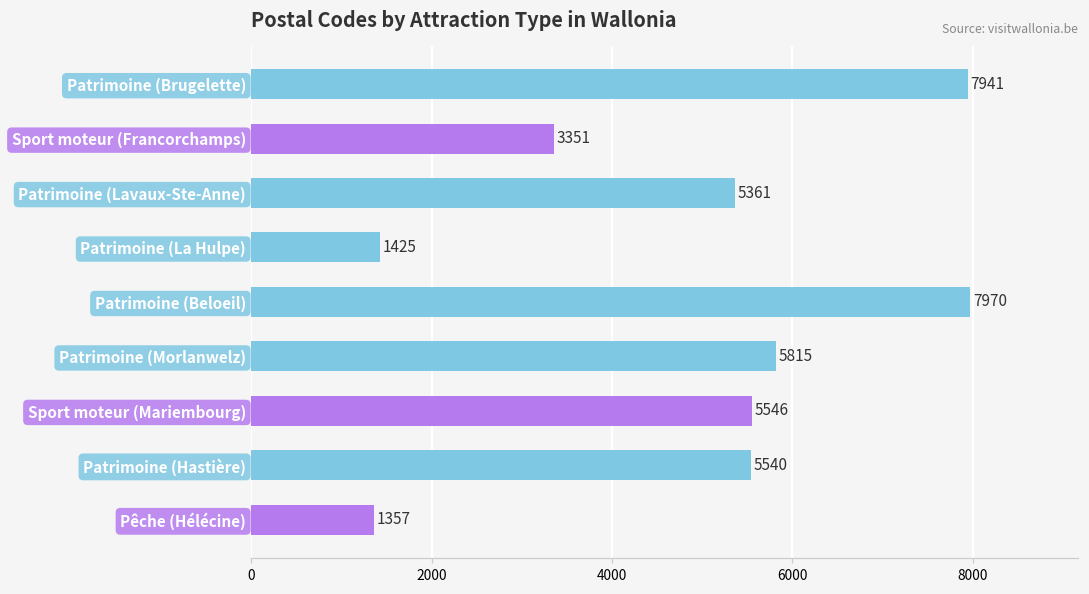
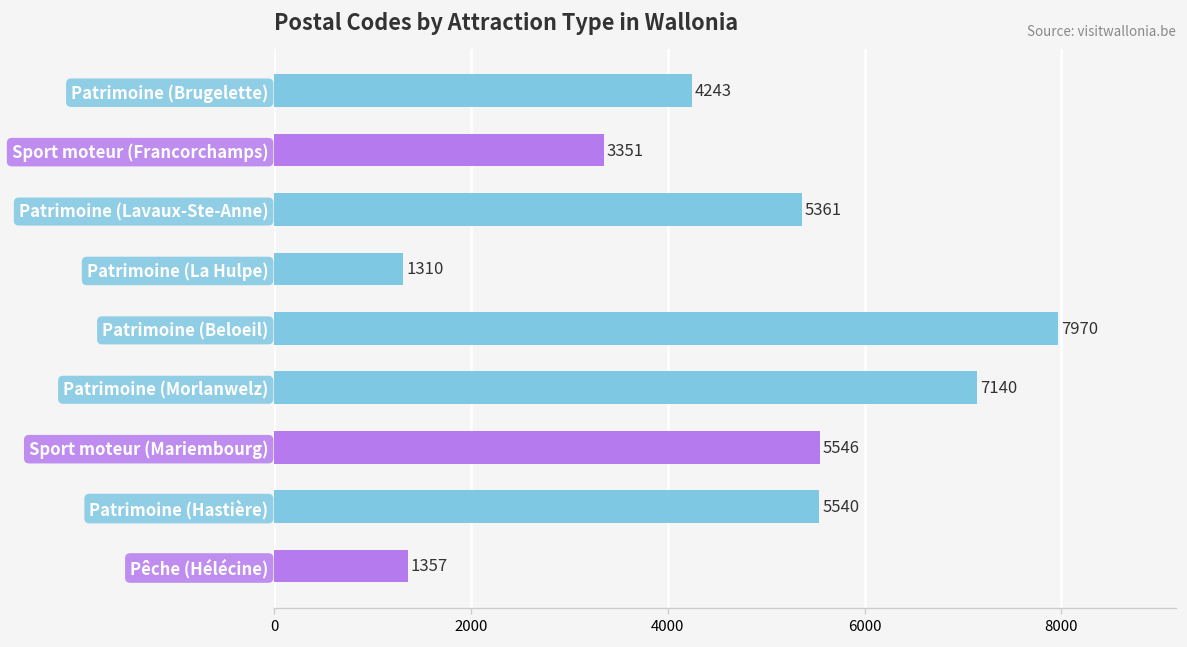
  {
-   "Patrimoine (Brugelette)": 7941,
+   "Patrimoine (Brugelette)": 4243,
    "Sport moteur (Francorchamps)": 3351,
    "Patrimoine (Lavaux-Ste-Anne)": 5361,
-   "Patrimoine (La Hulpe)": 1425,
+   "Patrimoine (La Hulpe)": 1310,
    "Patrimoine (Beloeil)": 7970,
-   "Patrimoine (Morlanwelz)": 5815,
+   "Patrimoine (Morlanwelz)": 7140,
    "Sport moteur (Mariembourg)": 5546,
    "Patrimoine (Hastière)": 5540,
    "Pêche (Hélécine)": 1357
  }
